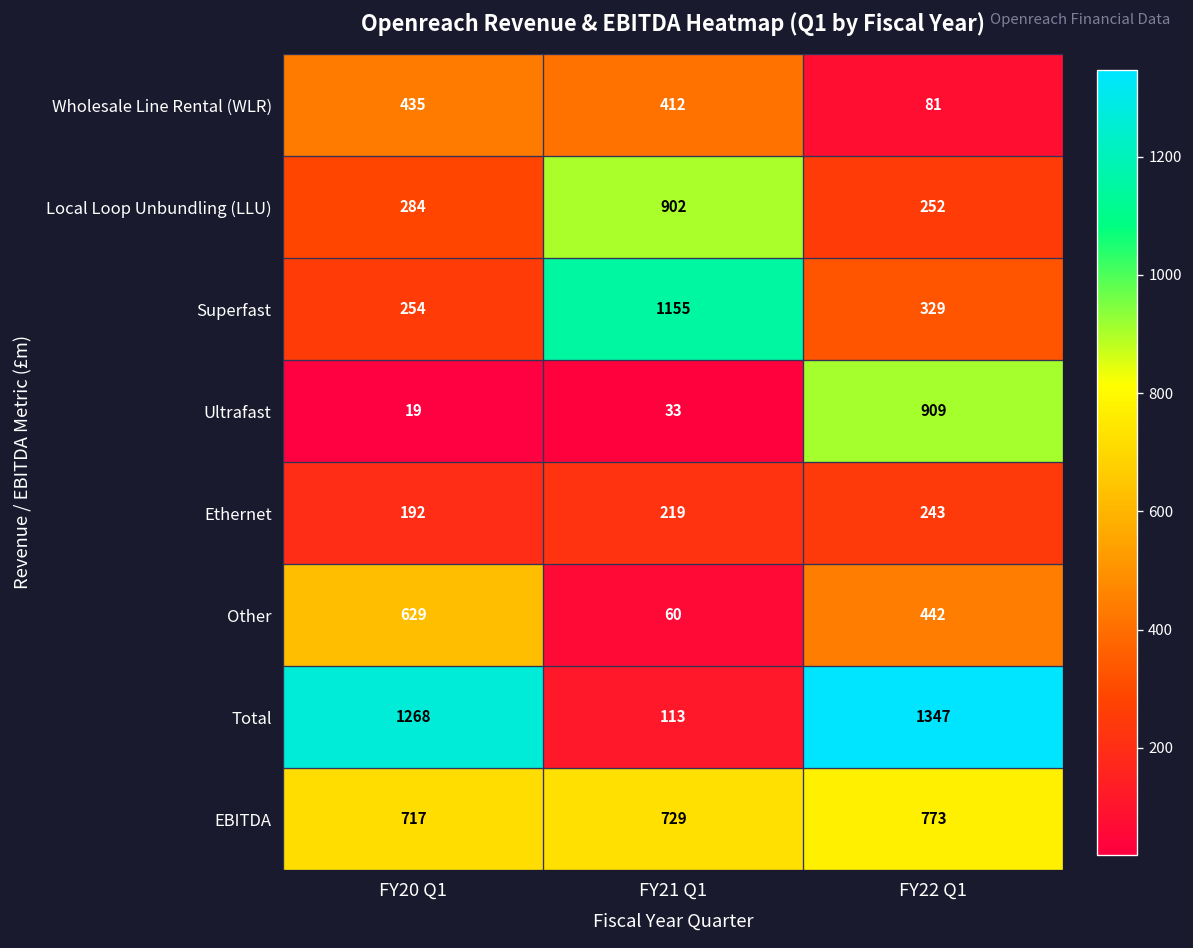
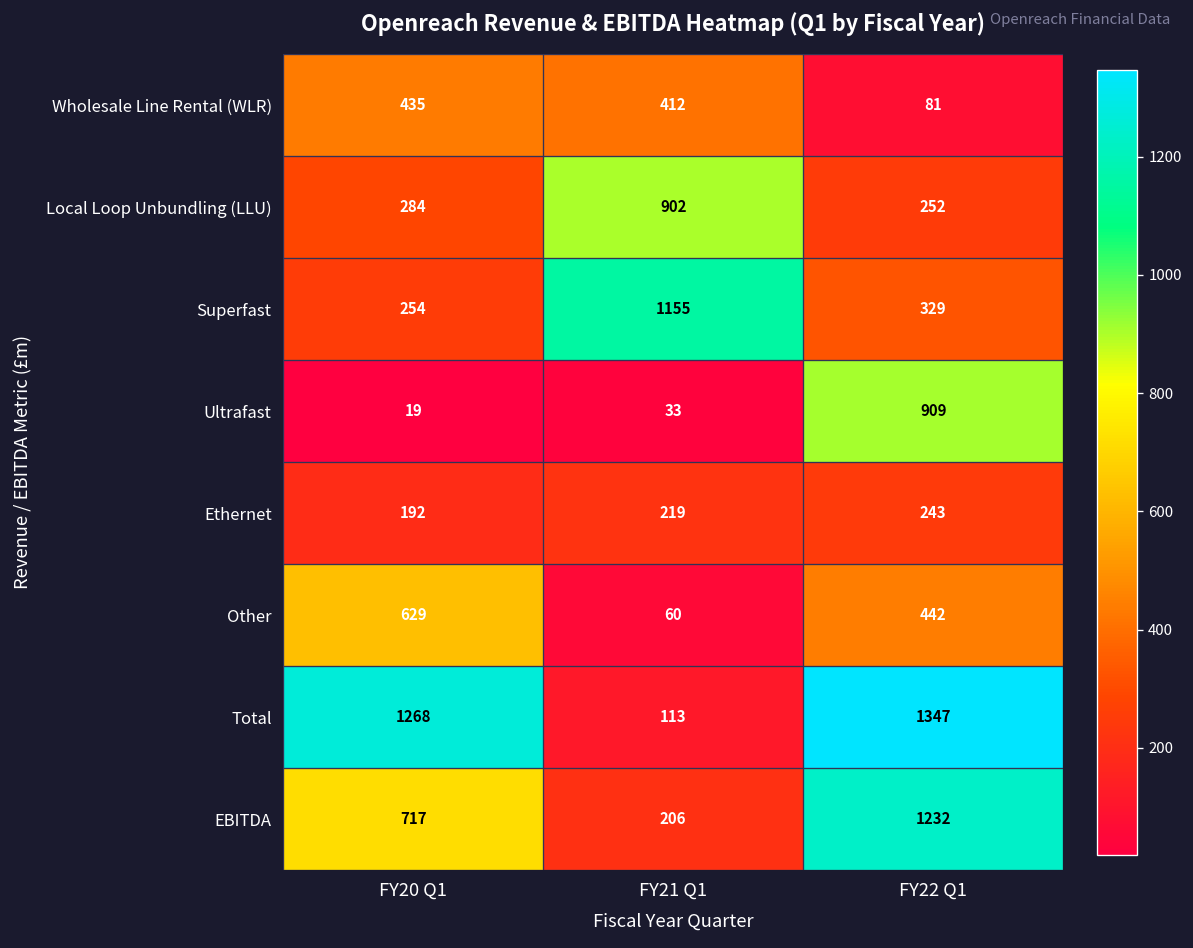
  {
    "Wholesale Line Rental (WLR)": {
      "FY20 Q1": 435,
      "FY21 Q1": 412,
      "FY22 Q1": 81
    },
    "Local Loop Unbundling (LLU)": {
      "FY20 Q1": 284,
      "FY21 Q1": 902,
      "FY22 Q1": 252
    },
    "Superfast": {
      "FY20 Q1": 254,
      "FY21 Q1": 1155,
      "FY22 Q1": 329
    },
    "Ultrafast": {
      "FY20 Q1": 19,
      "FY21 Q1": 33,
      "FY22 Q1": 909
    },
    "Ethernet": {
      "FY20 Q1": 192,
      "FY21 Q1": 219,
      "FY22 Q1": 243
    },
    "Other": {
      "FY20 Q1": 629,
      "FY21 Q1": 60,
      "FY22 Q1": 442
    },
    "Total": {
      "FY20 Q1": 1268,
      "FY21 Q1": 113,
      "FY22 Q1": 1347
    },
    "EBITDA": {
      "FY20 Q1": 717,
-     "FY21 Q1": 729,
-     "FY22 Q1": 773
+     "FY21 Q1": 206,
+     "FY22 Q1": 1232
    }
  }
